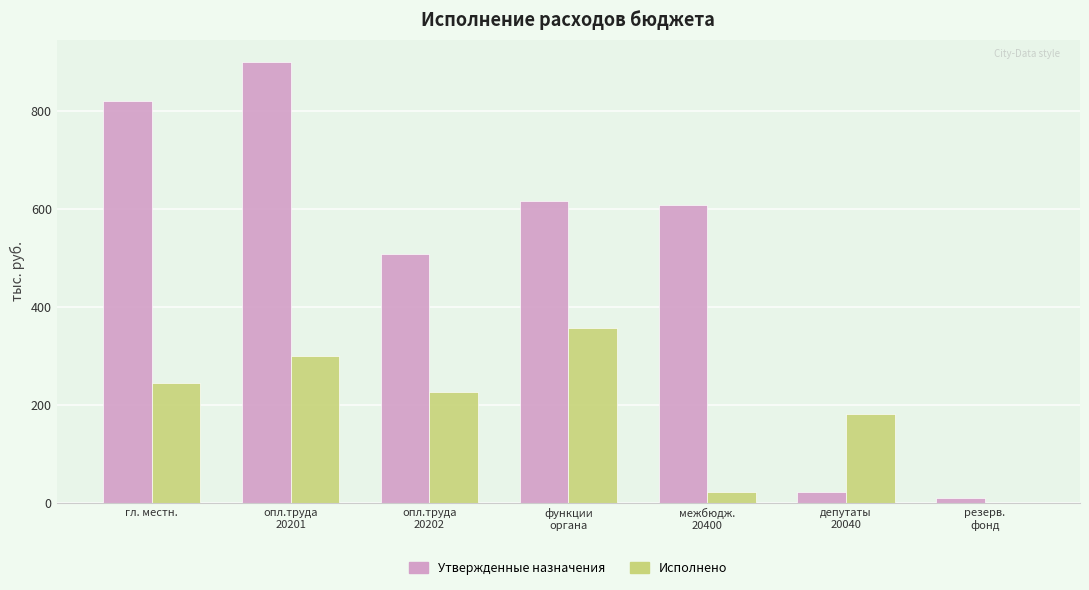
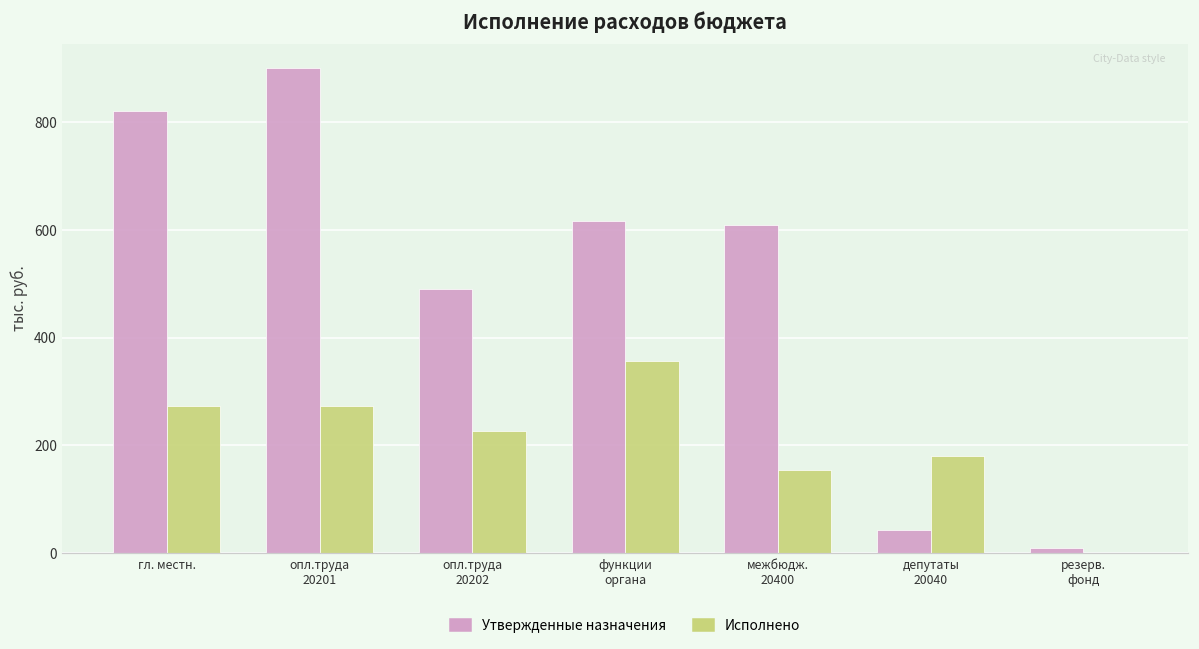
  {
    "Утвержденные назначения": {
      "гл. местн.": 820,
      "опл.труда 20201": 900,
-     "опл.труда 20202": 510,
+     "опл.труда 20202": 490,
      "функции органа": 620,
      "межбюдж. 20400": 610,
-     "депутаты 20040": 20,
+     "депутаты 20040": 40,
      "резерв. фонд": 10
    },
    "Исполнено": {
-     "гл. местн.": 240,
-     "опл.труда 20201": 300,
+     "гл. местн.": 270,
+     "опл.труда 20201": 270,
      "опл.труда 20202": 230,
      "функции органа": 360,
-     "межбюдж. 20400": 20,
+     "межбюдж. 20400": 150,
      "депутаты 20040": 180,
      "резерв. фонд": 0
    }
  }
